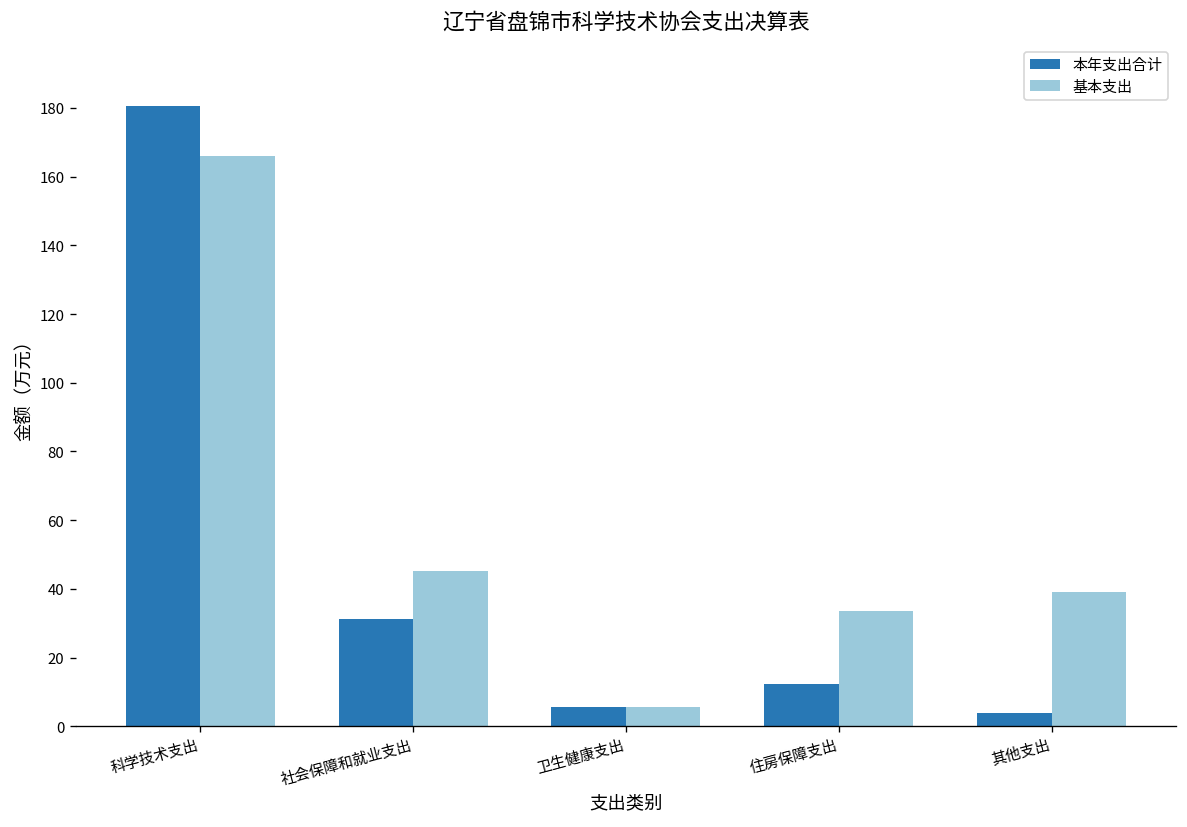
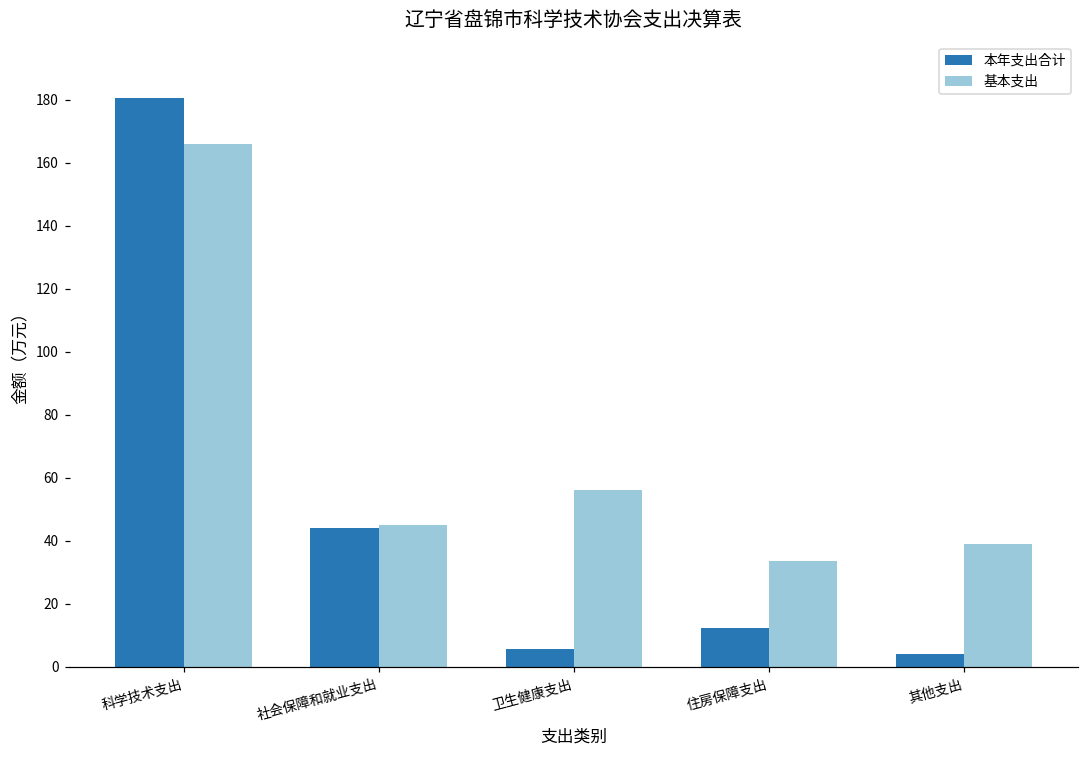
  {
    "本年支出合计": {
      "科学技术支出": 180,
-     "社会保障和就业支出": 31,
+     "社会保障和就业支出": 44,
      "卫生健康支出": 5,
      "住房保障支出": 12,
      "其他支出": 4
    },
    "基本支出": {
      "科学技术支出": 166,
      "社会保障和就业支出": 45,
-     "卫生健康支出": 5,
+     "卫生健康支出": 56,
      "住房保障支出": 34,
      "其他支出": 39
    }
  }
